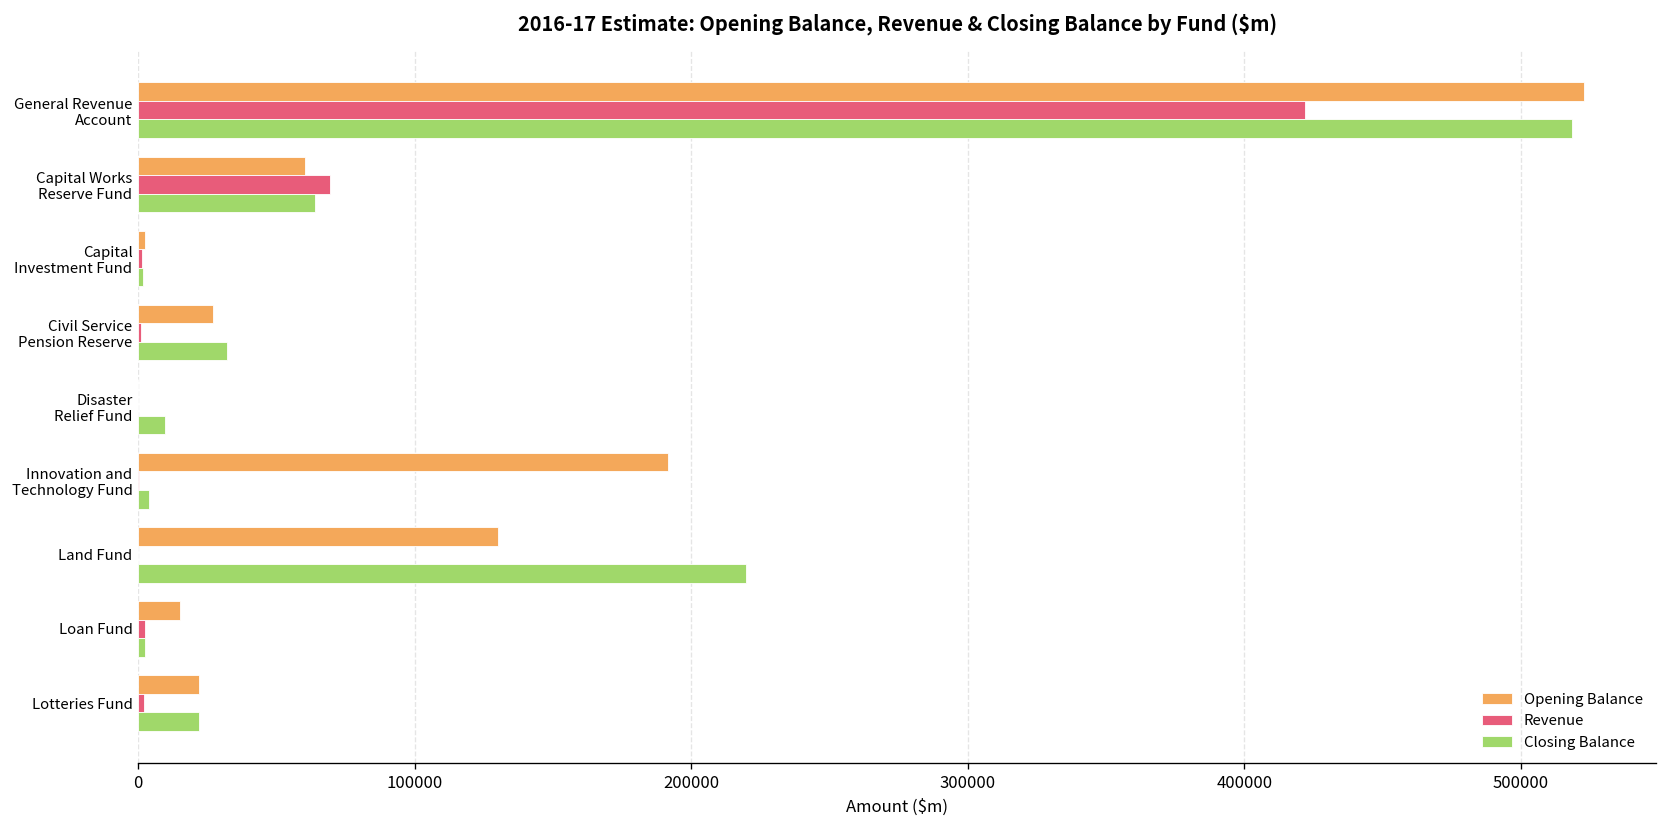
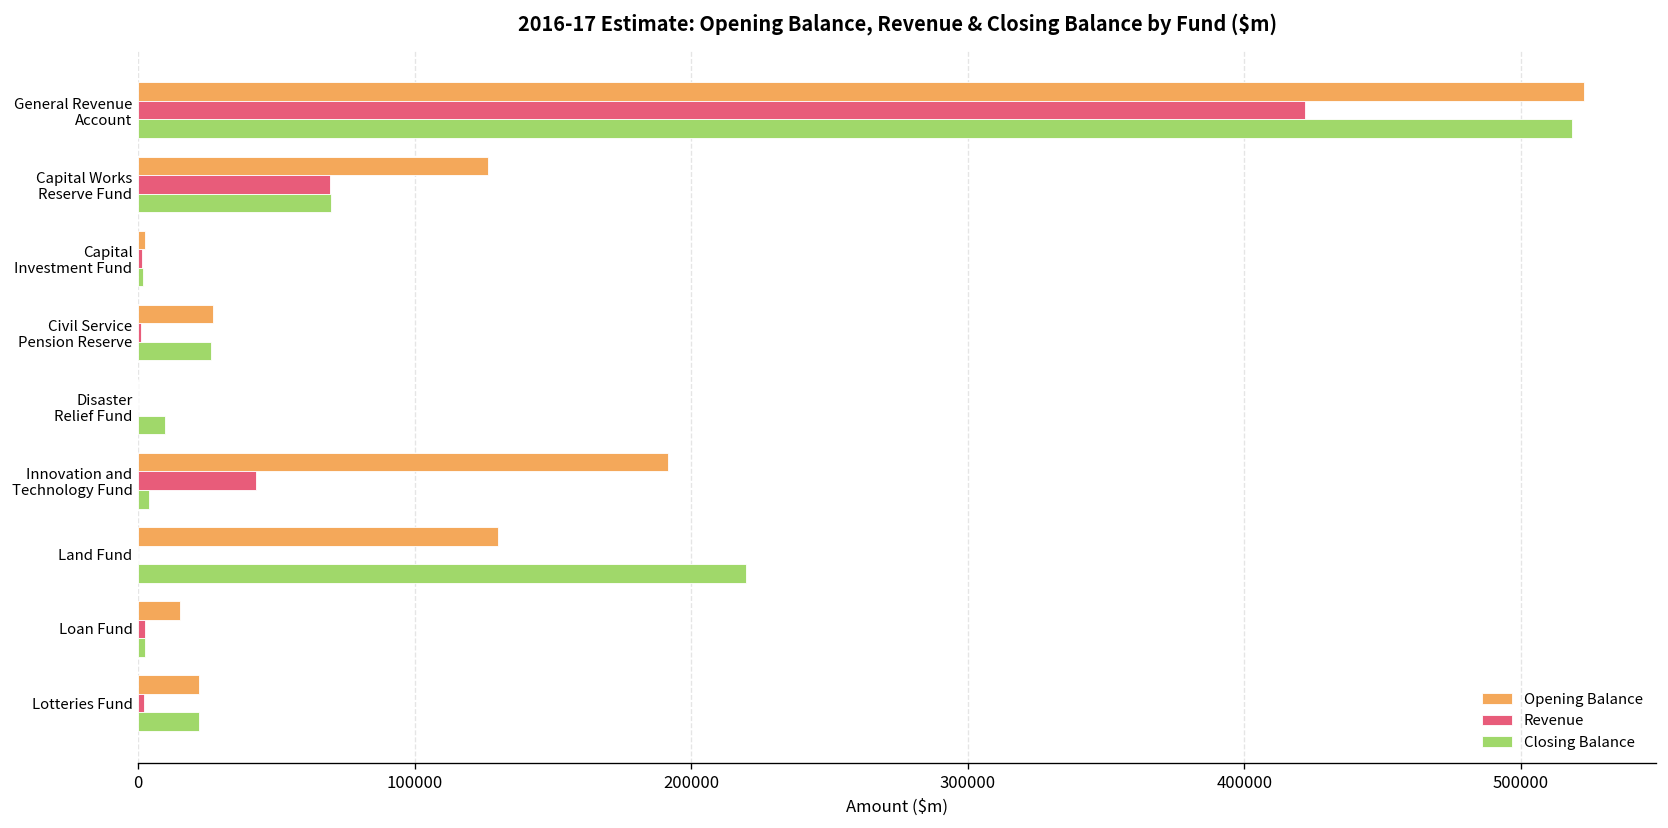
  {
    "Opening Balance": {
      "General Revenue Account": 523000,
-     "Capital Works Reserve Fund": 60000,
+     "Capital Works Reserve Fund": 126000,
      "Capital Investment Fund": 3000,
      "Civil Service Pension Reserve": 27000,
      "Innovation and Technology Fund": 192000,
      "Land Fund": 130000,
      "Loan Fund": 15000,
      "Lotteries Fund": 22000
    },
    "Revenue": {
      "General Revenue Account": 422000,
      "Capital Works Reserve Fund": 69000,
      "Capital Investment Fund": 1000,
-     "Innovation and Technology Fund": 0,
+     "Innovation and Technology Fund": 43000,
      "Land Fund": 0,
      "Loan Fund": 3000,
      "Lotteries Fund": 2000
    },
    "Closing Balance": {
      "General Revenue Account": 519000,
-     "Capital Works Reserve Fund": 64000,
+     "Capital Works Reserve Fund": 70000,
      "Capital Investment Fund": 2000,
-     "Civil Service Pension Reserve": 32000,
+     "Civil Service Pension Reserve": 26000,
      "Disaster Relief Fund": 10000,
      "Innovation and Technology Fund": 4000,
      "Land Fund": 220000,
      "Loan Fund": 2000,
      "Lotteries Fund": 22000
    }
  }
